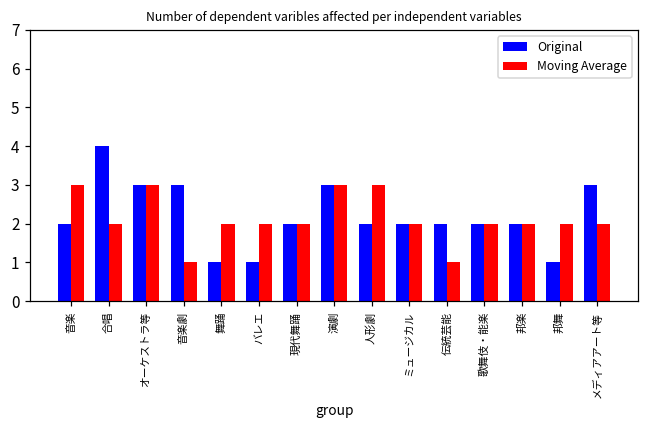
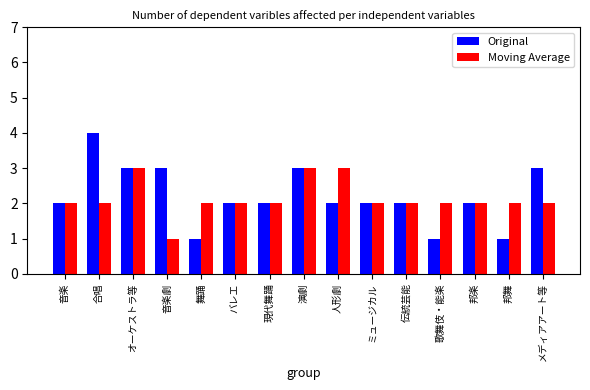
  {
    "Original": {
      "音楽": 2,
      "合唱": 4,
      "オーケストラ等": 3,
      "音楽劇": 3,
      "舞踊": 1,
-     "バレエ": 1,
+     "バレエ": 2,
      "現代舞踊": 2,
      "演劇": 3,
      "人形劇": 2,
      "ミュージカル": 2,
      "伝統芸能": 2,
-     "歌舞伎・能楽": 2,
+     "歌舞伎・能楽": 1,
      "邦楽": 2,
      "邦舞": 1,
      "メディアアート等": 3
    },
    "Moving Average": {
-     "音楽": 3,
+     "音楽": 2,
      "合唱": 2,
      "オーケストラ等": 3,
      "音楽劇": 1,
      "舞踊": 2,
      "バレエ": 2,
      "現代舞踊": 2,
      "演劇": 3,
      "人形劇": 3,
      "ミュージカル": 2,
-     "伝統芸能": 1,
+     "伝統芸能": 2,
      "歌舞伎・能楽": 2,
      "邦楽": 2,
      "邦舞": 2,
      "メディアアート等": 2
    }
  }
